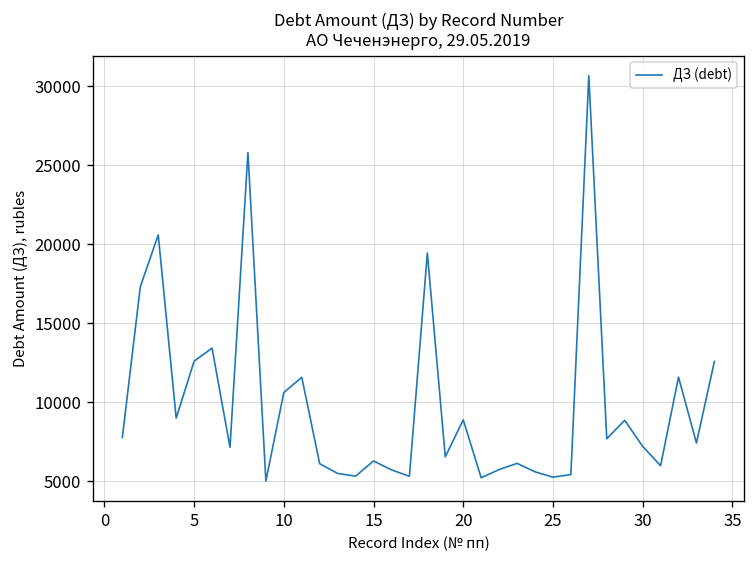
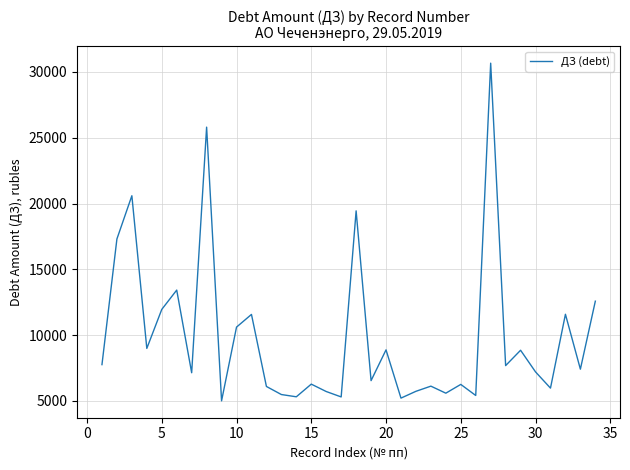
  {
-   "5": 12600,
+   "5": 12000,
    "10": 10600,
    "15": 6300,
    "20": 8900,
-   "25": 5300,
+   "25": 6300,
    "30": 7200
  }
